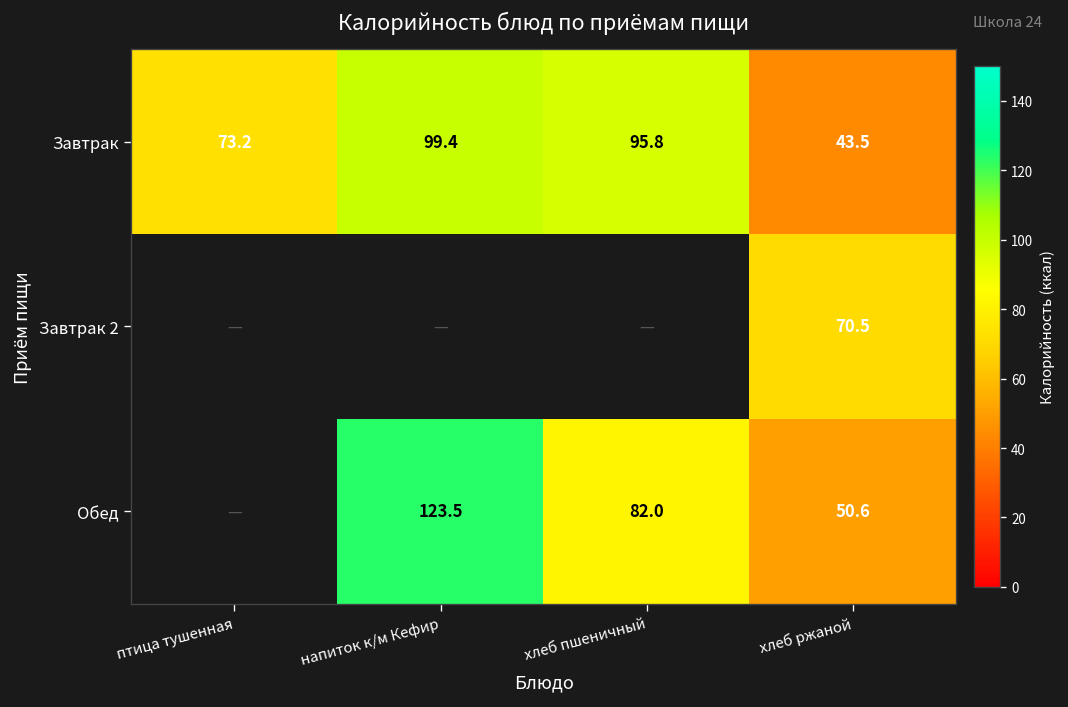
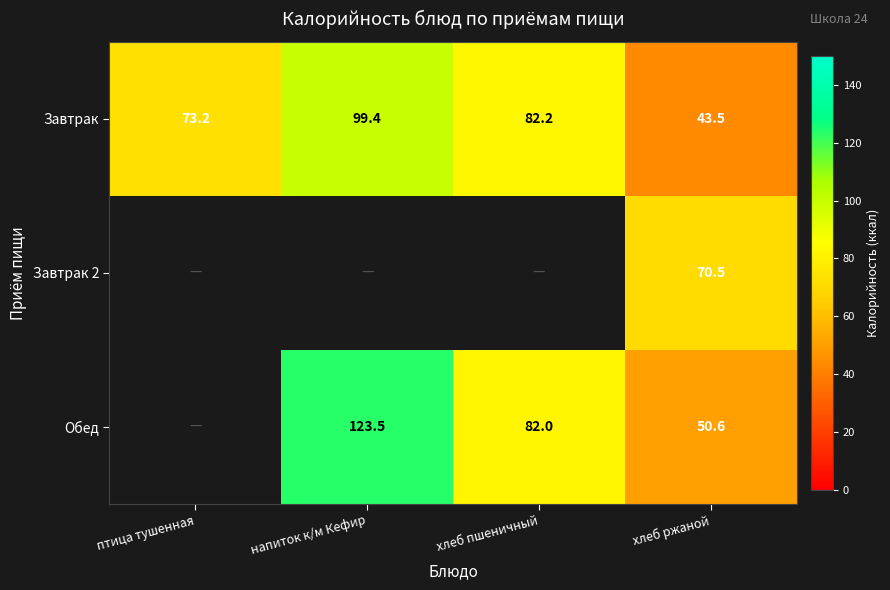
  {
    "Завтрак": {
      "птица тушенная": 73.2,
      "напиток к/м Кефир": 99.4,
-     "хлеб пшеничный": 95.8,
+     "хлеб пшеничный": 82.2,
      "хлеб ржаной": 43.5
    },
    "Завтрак 2": {
      "хлеб ржаной": 70.5
    },
    "Обед": {
      "напиток к/м Кефир": 123.5,
      "хлеб пшеничный": 82.0,
      "хлеб ржаной": 50.6
    }
  }
